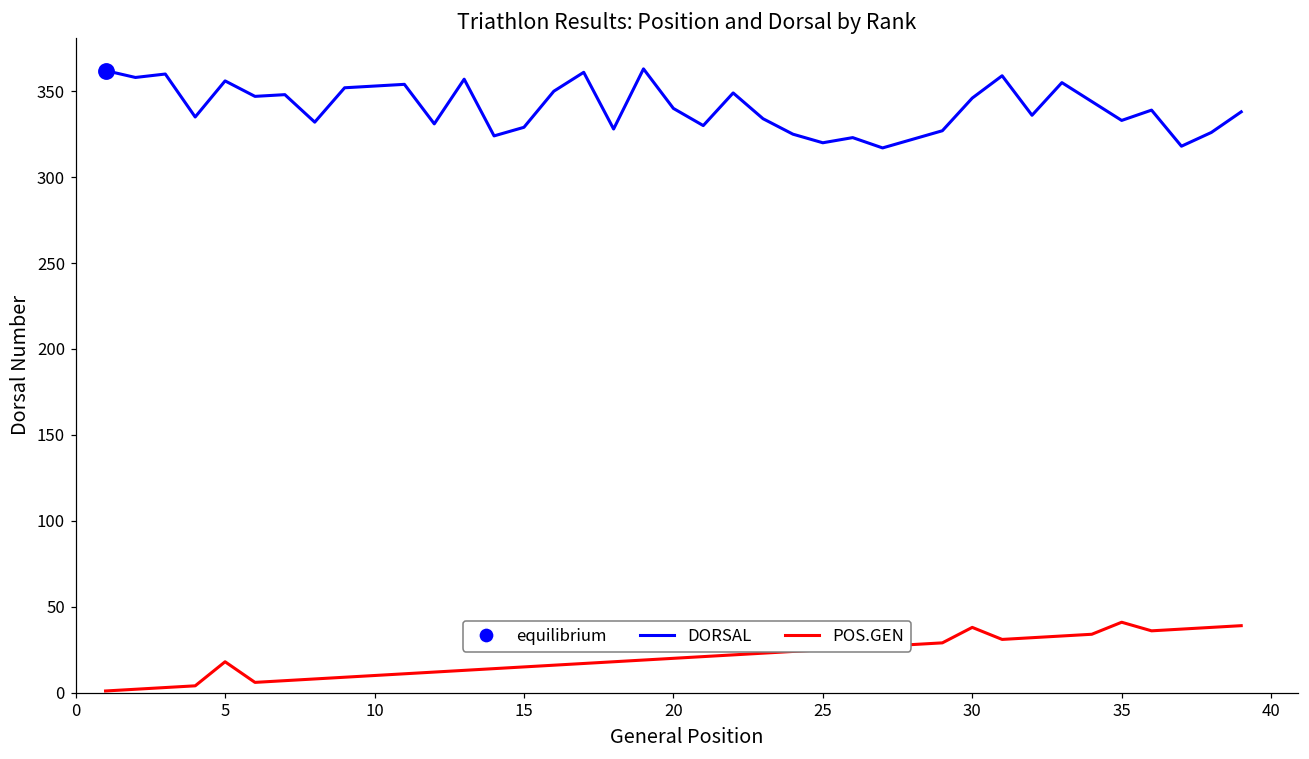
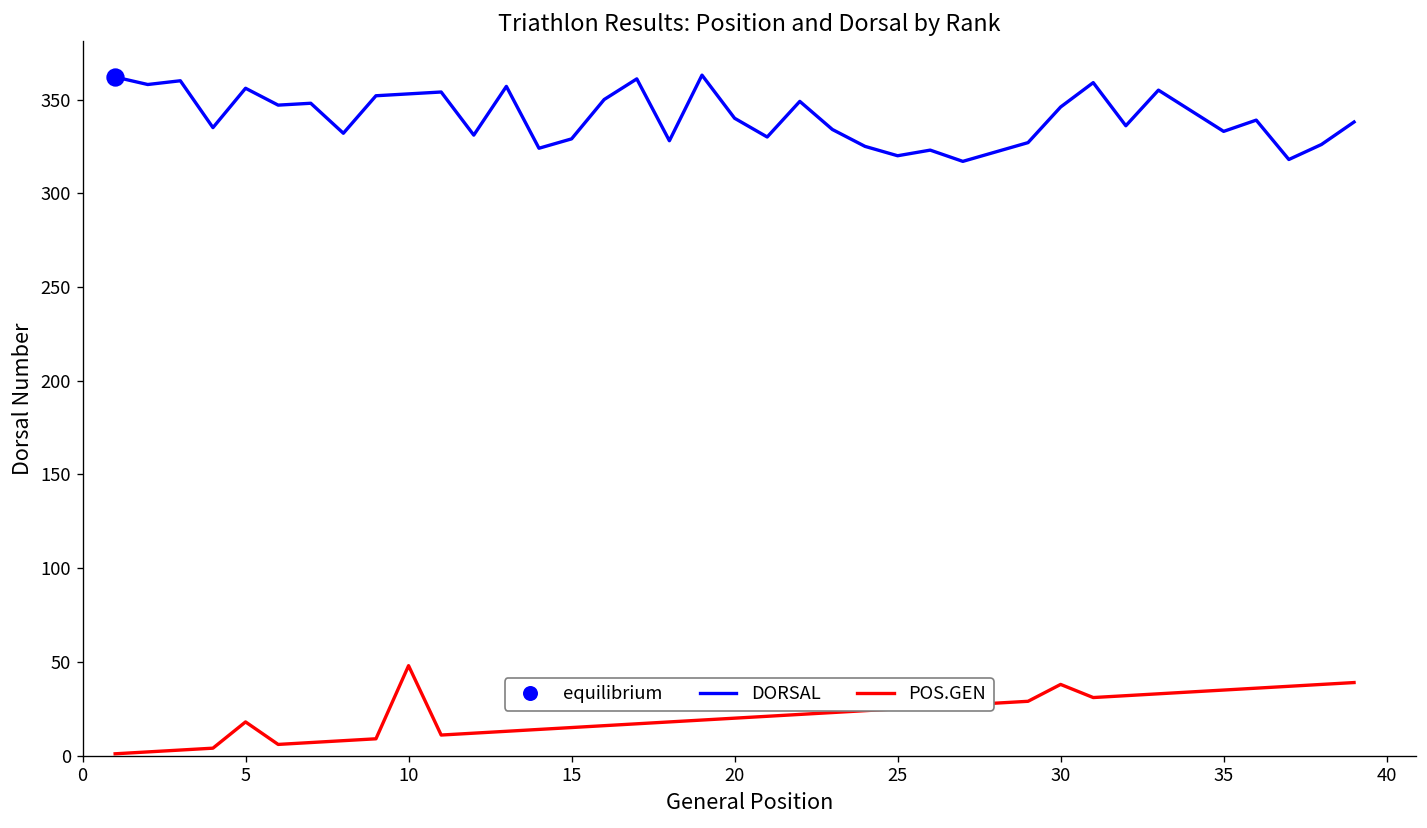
  {
    "POS.GEN": {
      "5": 18,
-     "10": 10,
+     "10": 48,
      "15": 15,
      "20": 20,
      "30": 38,
-     "35": 41
+     "35": 35
    }
  }
